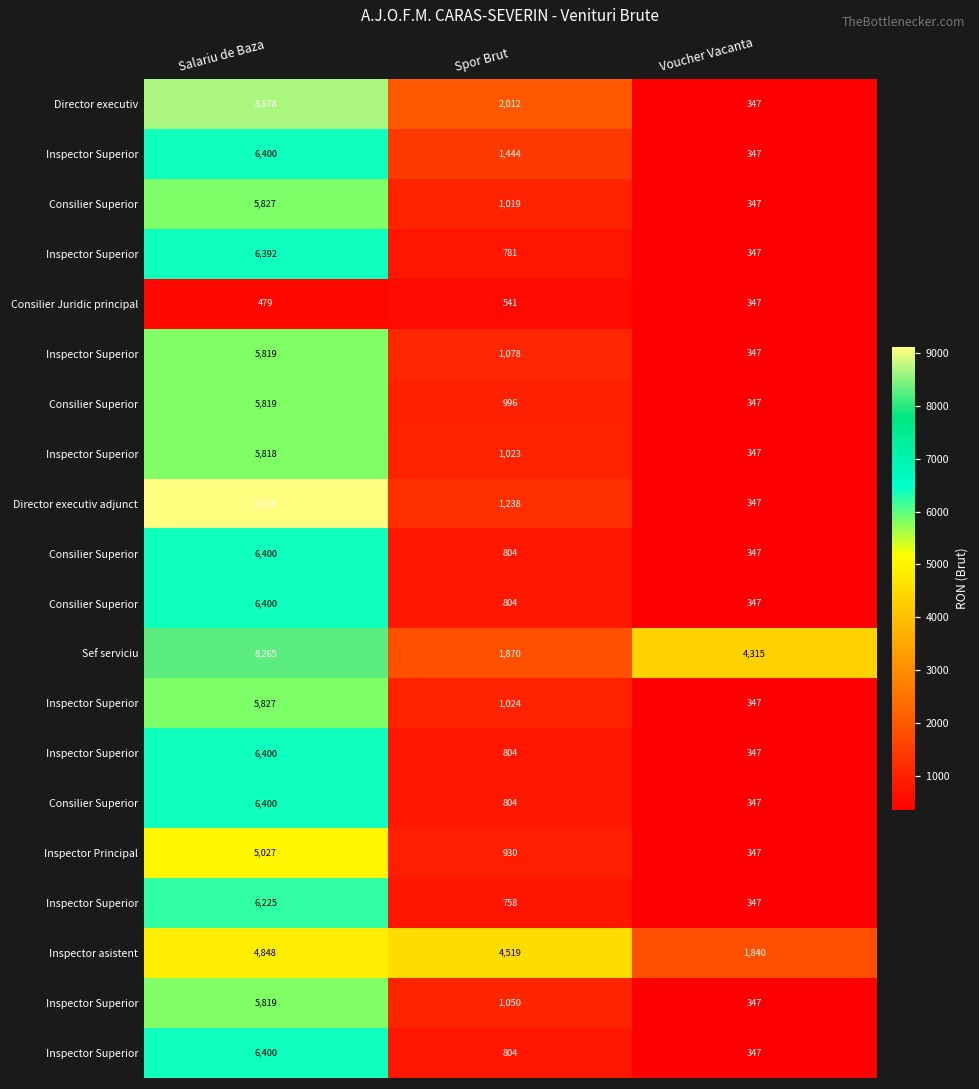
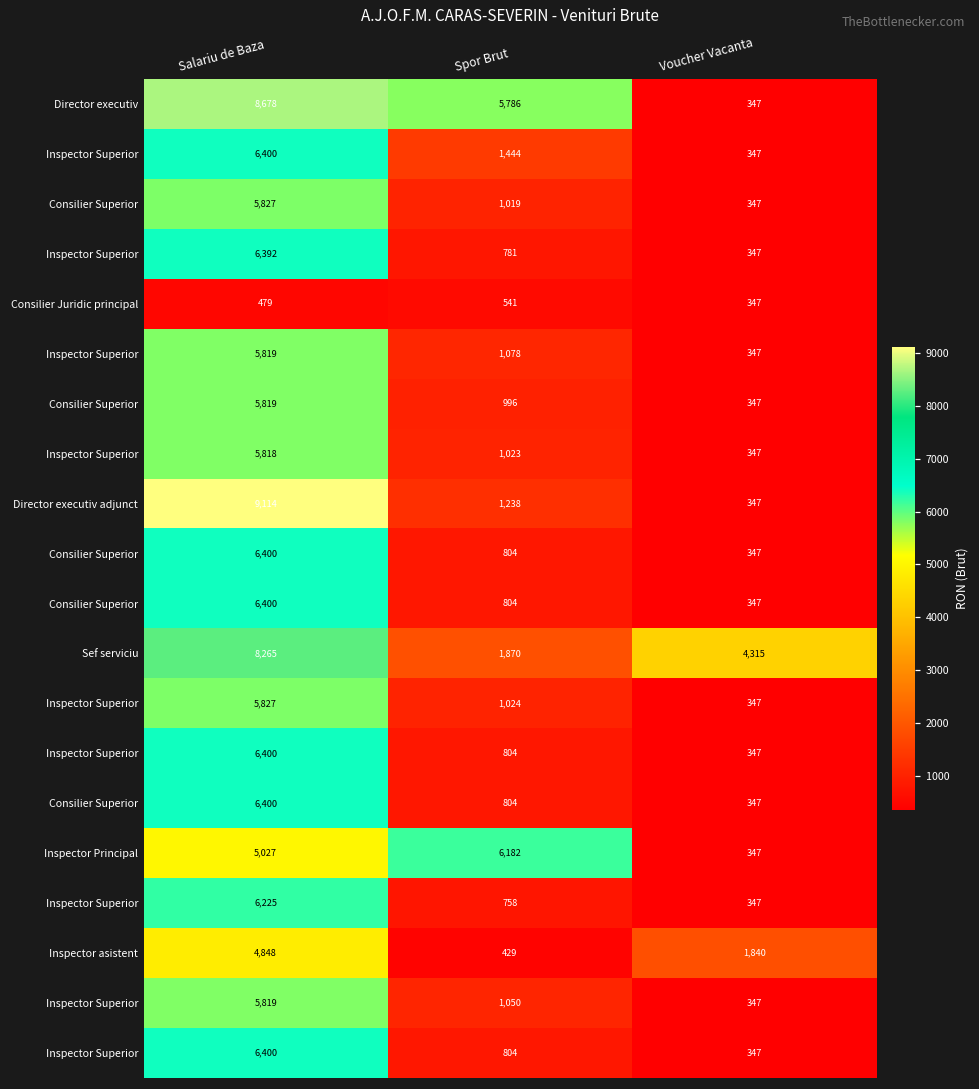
  {
    "Director executiv": {
      "Salariu de Baza": "8,678",
-     "Spor Brut": "2,012",
+     "Spor Brut": "5,786",
      "Voucher Vacanta": "347"
    },
    "Consilier Juridic principal": {
      "Salariu de Baza": "479",
      "Spor Brut": "541",
      "Voucher Vacanta": "347"
    },
    "Director executiv adjunct": {
      "Salariu de Baza": "9,114",
      "Spor Brut": "1,238",
      "Voucher Vacanta": "347"
    },
    "Sef serviciu": {
      "Salariu de Baza": "8,265",
      "Spor Brut": "1,870",
      "Voucher Vacanta": "4,315"
    },
    "Inspector Principal": {
      "Salariu de Baza": "5,027",
-     "Spor Brut": "930",
+     "Spor Brut": "6,182",
      "Voucher Vacanta": "347"
    },
    "Inspector asistent": {
      "Salariu de Baza": "4,848",
-     "Spor Brut": "4,519",
+     "Spor Brut": "429",
      "Voucher Vacanta": "1,840"
    }
  }
